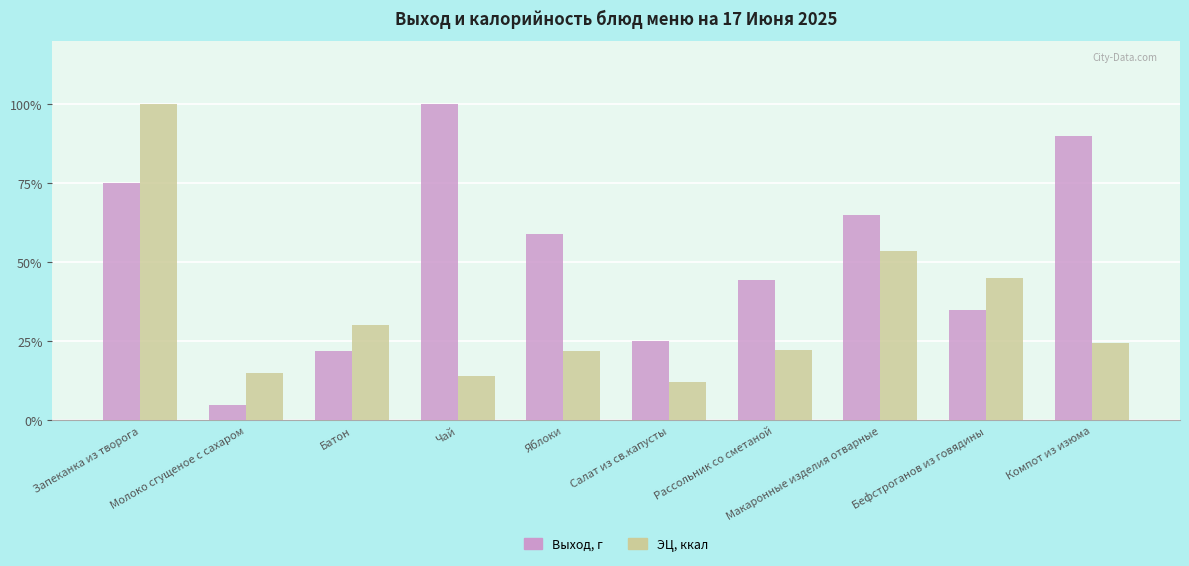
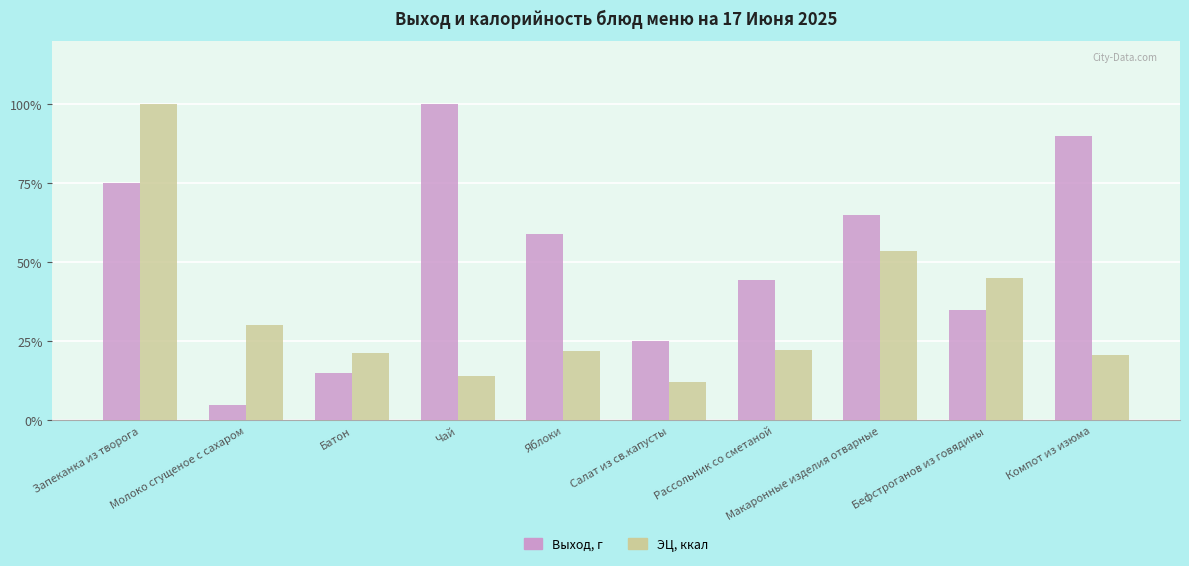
  {
    "Выход, г": {
      "Запеканка из творога": "75%",
      "Молоко сгущеное с сахаром": "5%",
-     "Батон": "22%",
+     "Батон": "15%",
      "Чай": "100%",
      "Яблоки": "59%",
      "Салат из св.капусты": "25%",
      "Рассольник со сметаной": "45%",
      "Макаронные изделия отварные": "65%",
      "Бефстроганов из говядины": "35%",
      "Компот из изюма": "90%"
    },
    "ЭЦ, ккал": {
      "Запеканка из творога": "100%",
-     "Молоко сгущеное с сахаром": "15%",
-     "Батон": "30%",
+     "Молоко сгущеное с сахаром": "30%",
+     "Батон": "21%",
      "Чай": "14%",
      "Яблоки": "22%",
      "Салат из св.капусты": "12%",
      "Рассольник со сметаной": "22%",
      "Макаронные изделия отварные": "54%",
      "Бефстроганов из говядины": "45%",
-     "Компот из изюма": "24%"
+     "Компот из изюма": "21%"
    }
  }
